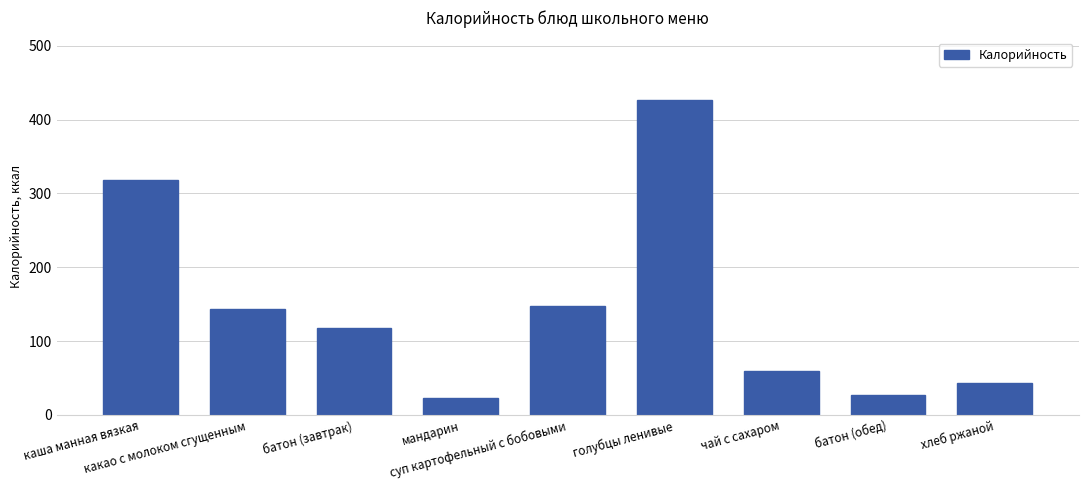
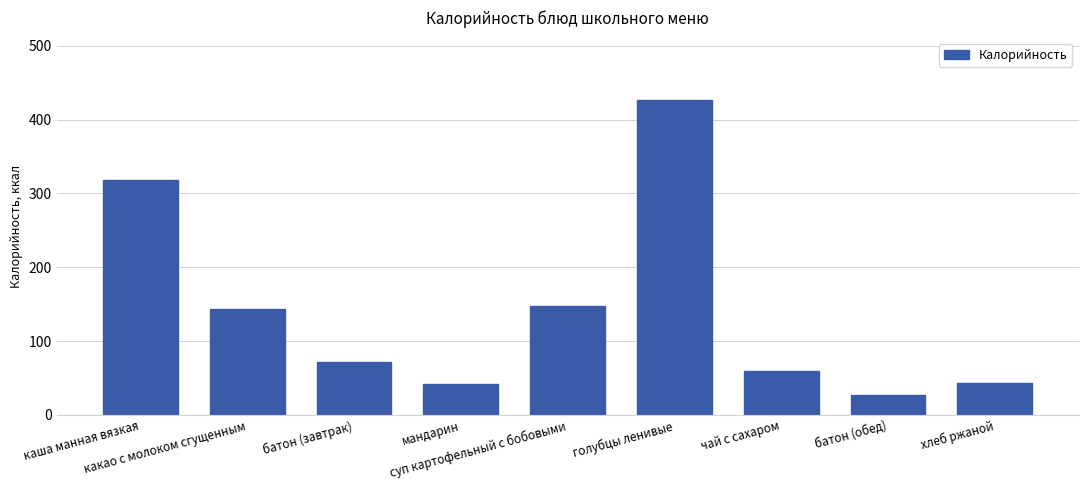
  {
    "каша манная вязкая": 320,
    "какао с молоком сгущенным": 140,
-   "батон (завтрак)": 120,
-   "мандарин": 20,
+   "батон (завтрак)": 70,
+   "мандарин": 40,
    "суп картофельный с бобовыми": 150,
    "голубцы ленивые": 430,
    "чай с сахаром": 60,
    "батон (обед)": 30,
    "хлеб ржаной": 40
  }
